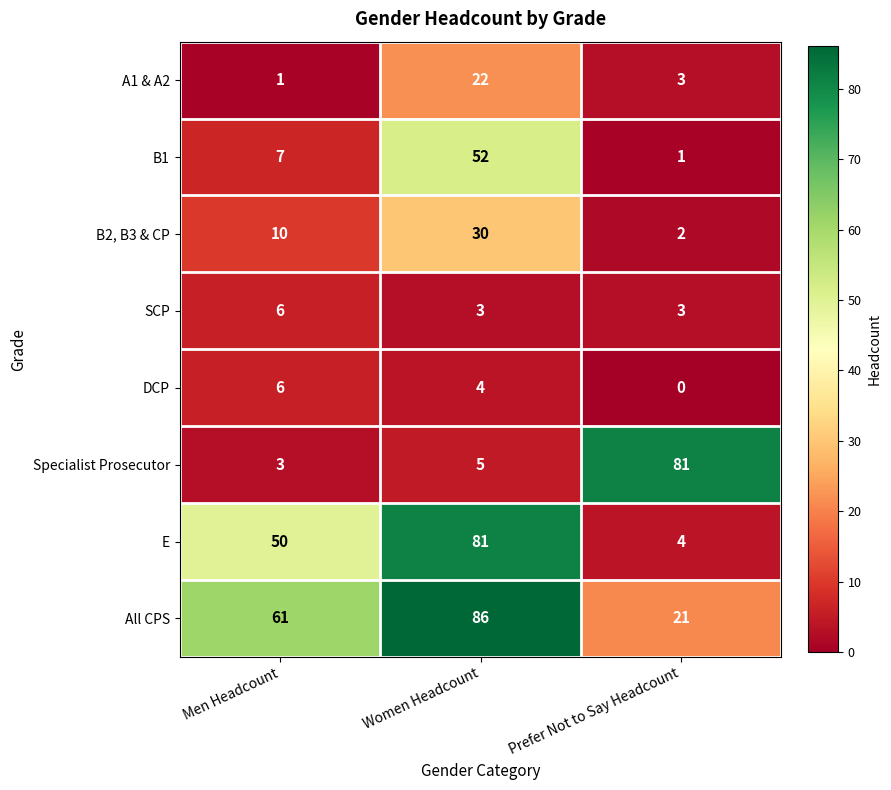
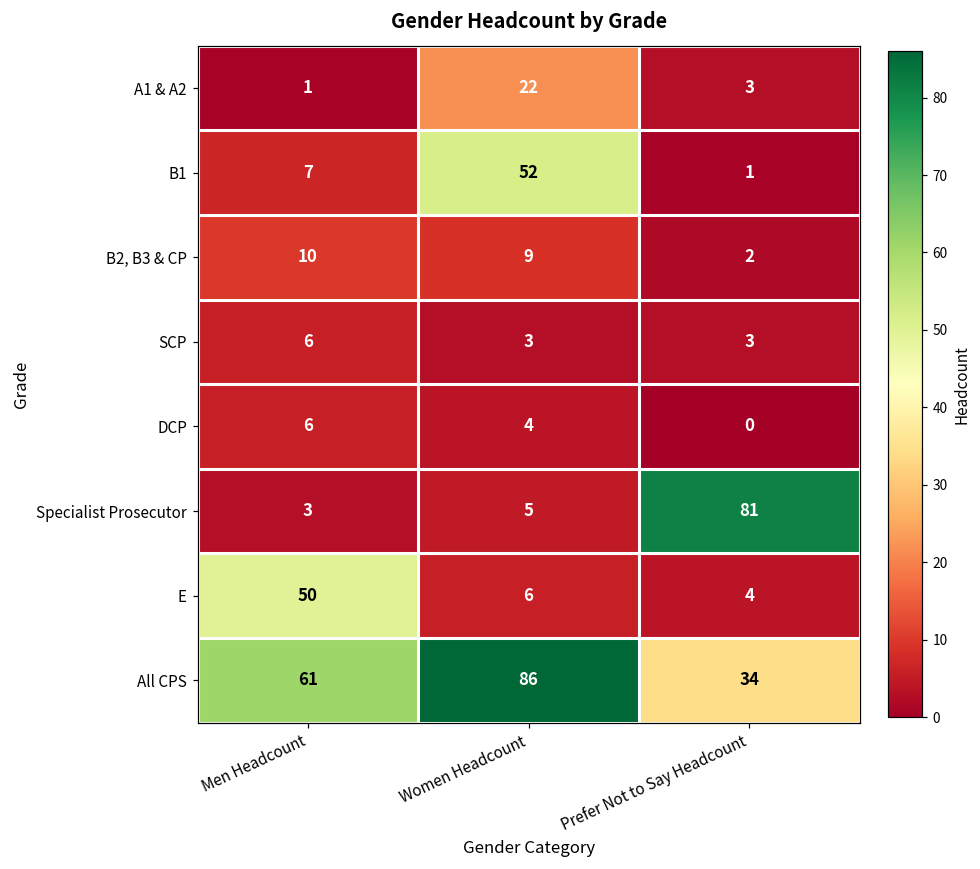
  {
    "A1 & A2": {
      "Men Headcount": 1,
      "Women Headcount": 22,
      "Prefer Not to Say Headcount": 3
    },
    "B1": {
      "Men Headcount": 7,
      "Women Headcount": 52,
      "Prefer Not to Say Headcount": 1
    },
    "B2, B3 & CP": {
      "Men Headcount": 10,
-     "Women Headcount": 30,
+     "Women Headcount": 9,
      "Prefer Not to Say Headcount": 2
    },
    "SCP": {
      "Men Headcount": 6,
      "Women Headcount": 3,
      "Prefer Not to Say Headcount": 3
    },
    "DCP": {
      "Men Headcount": 6,
      "Women Headcount": 4,
      "Prefer Not to Say Headcount": 0
    },
    "Specialist Prosecutor": {
      "Men Headcount": 3,
      "Women Headcount": 5,
      "Prefer Not to Say Headcount": 81
    },
    "E": {
      "Men Headcount": 50,
-     "Women Headcount": 81,
+     "Women Headcount": 6,
      "Prefer Not to Say Headcount": 4
    },
    "All CPS": {
      "Men Headcount": 61,
      "Women Headcount": 86,
-     "Prefer Not to Say Headcount": 21
+     "Prefer Not to Say Headcount": 34
    }
  }
